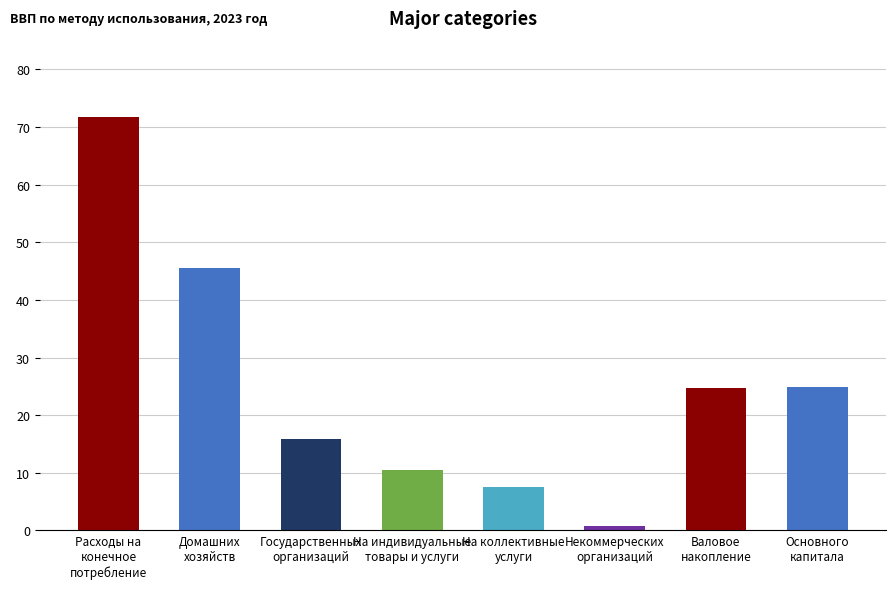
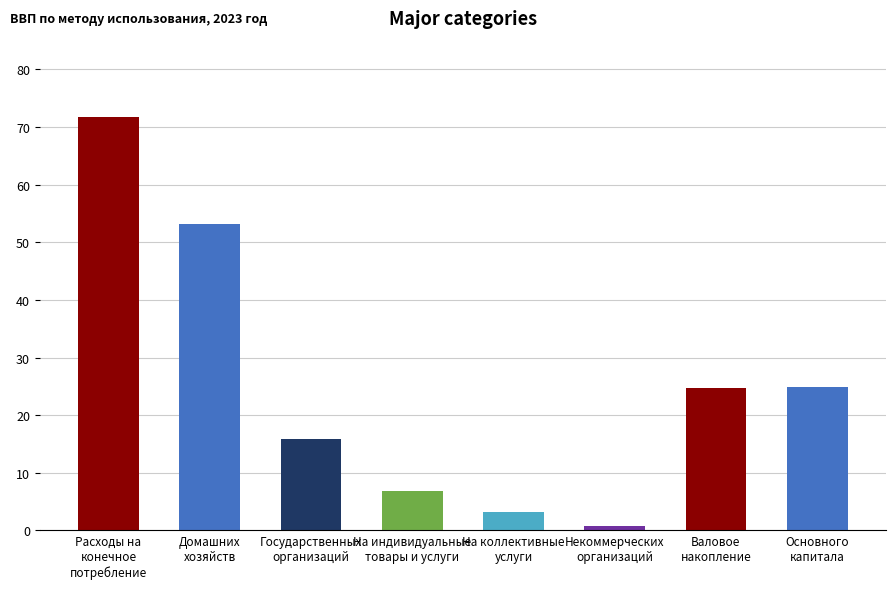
  {
    "Расходы на конечное потребление": 72,
-   "Домашних хозяйств": 46,
+   "Домашних хозяйств": 53,
    "Государственных организаций": 16,
-   "На индивидуальные товары и услуги": 10,
-   "На коллективные услуги": 8,
+   "На индивидуальные товары и услуги": 7,
+   "На коллективные услуги": 3,
    "Некоммерческих организаций": 1,
    "Валовое накопление": 25,
    "Основного капитала": 25
  }
